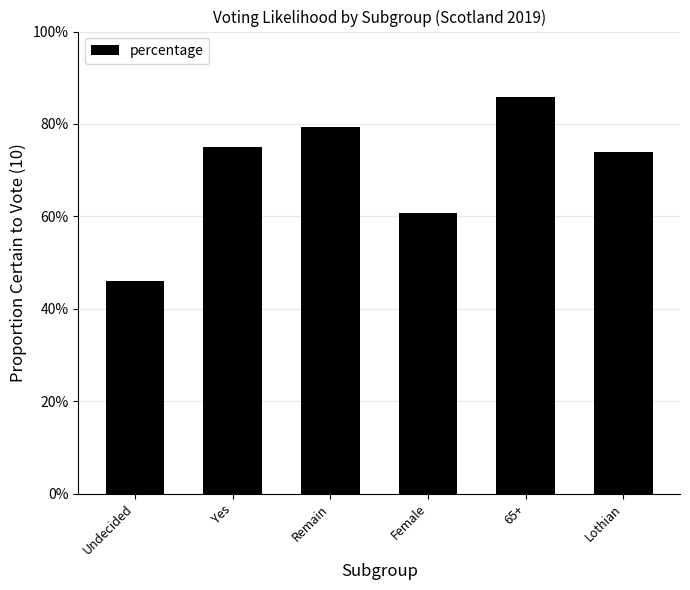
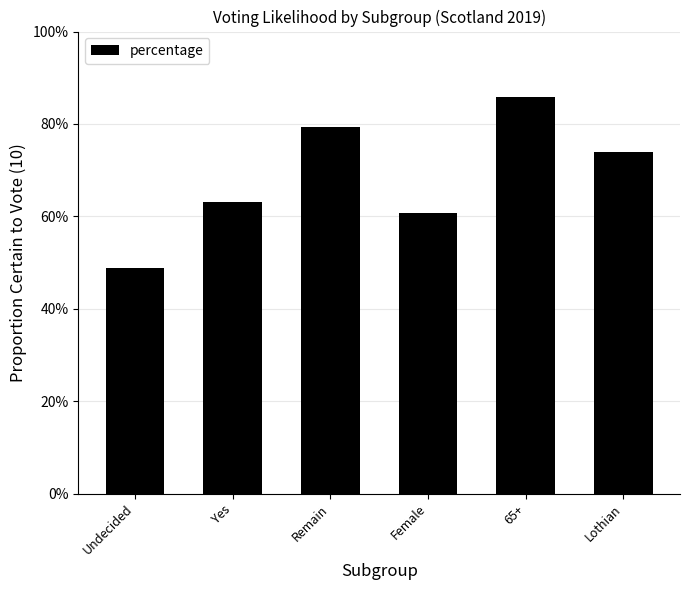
  {
-   "Undecided": "46%",
-   "Yes": "75%",
+   "Undecided": "49%",
+   "Yes": "63%",
    "Remain": "79%",
    "Female": "61%",
    "65+": "86%",
    "Lothian": "74%"
  }
